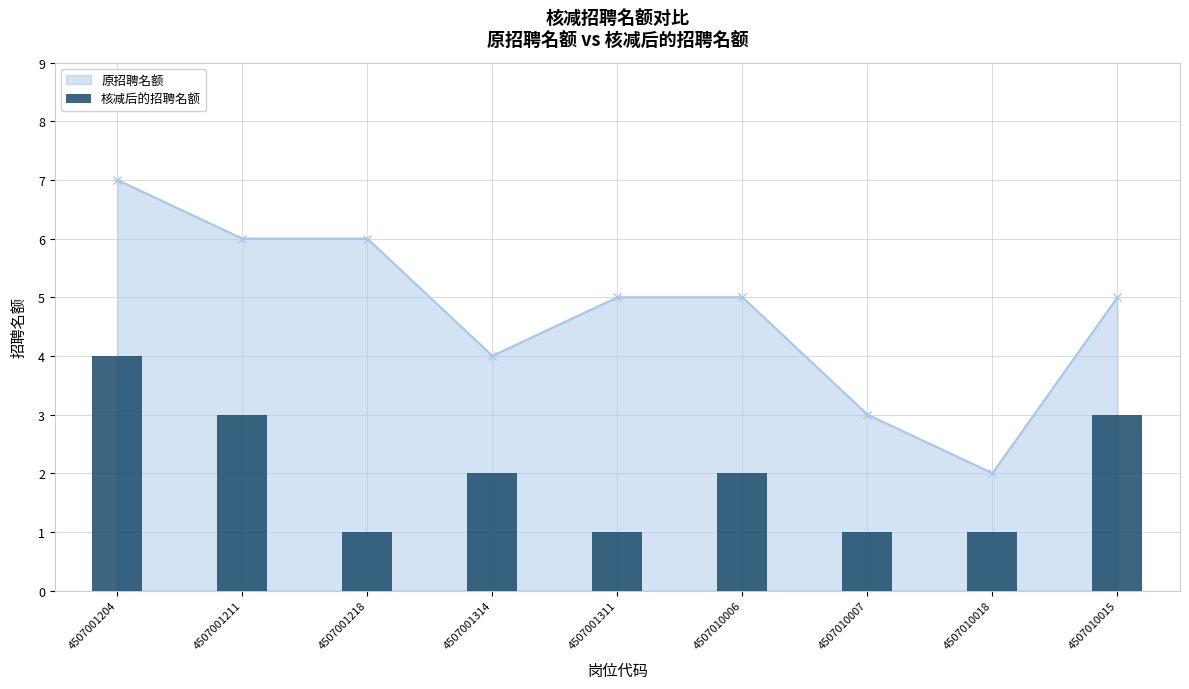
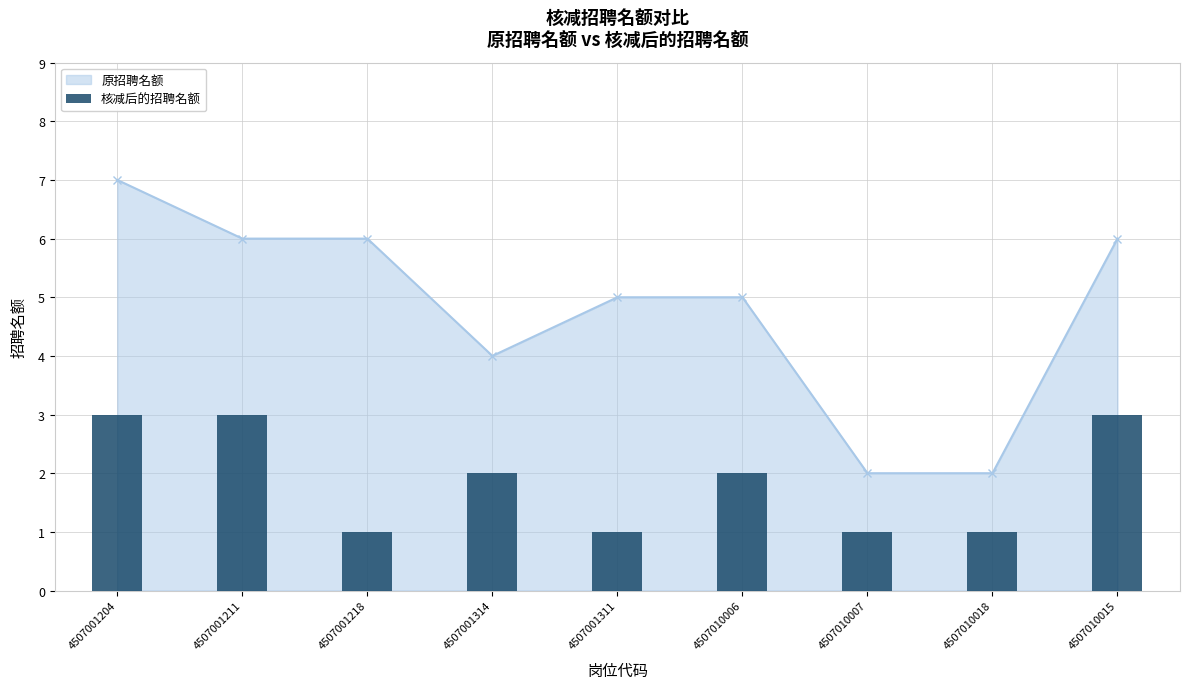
  {
    "核减后的招聘名额": {
-     "4507001204": 4,
+     "4507001204": 3,
      "4507001211": 3,
      "4507001218": 1,
      "4507001314": 2,
      "4507001311": 1,
      "4507010006": 2,
      "4507010007": 1,
      "4507010018": 1,
      "4507010015": 3
    },
    "原招聘名额": {
      "4507001204": 7,
      "4507001211": 6,
      "4507001218": 6,
      "4507001314": 4,
      "4507001311": 5,
      "4507010006": 5,
-     "4507010007": 3,
+     "4507010007": 2,
      "4507010018": 2,
-     "4507010015": 5
+     "4507010015": 6
    }
  }
